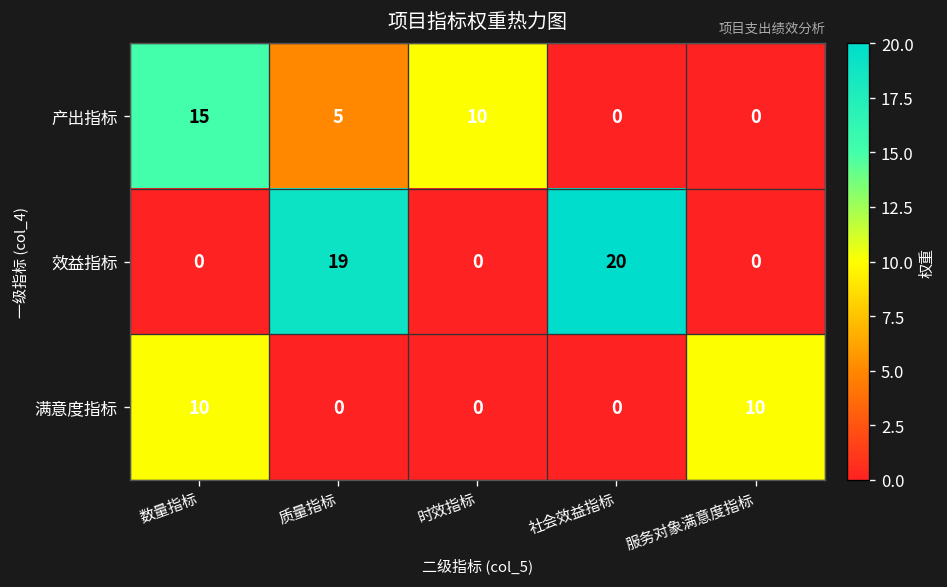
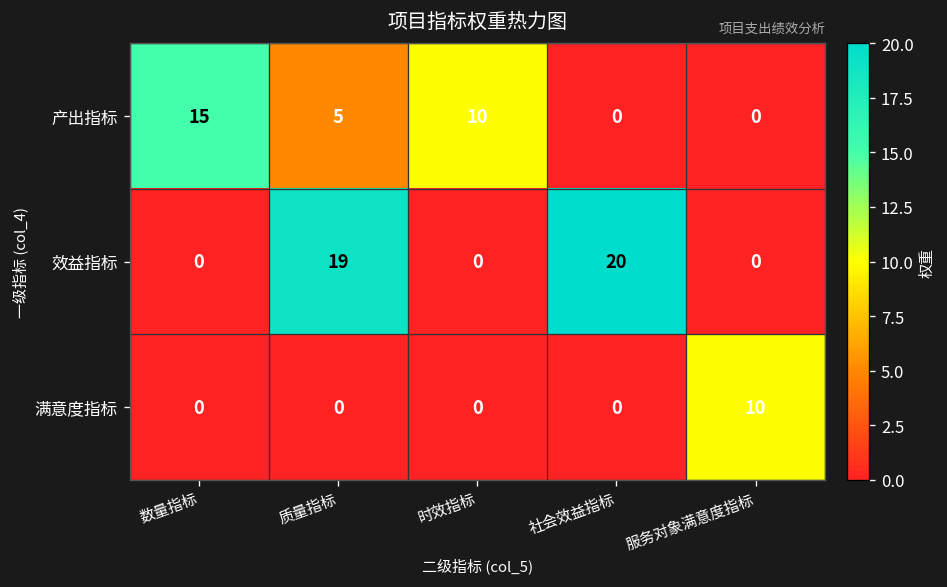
  {
    "产出指标": {
      "数量指标": 15,
      "质量指标": 5,
      "时效指标": 10,
      "社会效益指标": 0,
      "服务对象满意度指标": 0
    },
    "效益指标": {
      "数量指标": 0,
      "质量指标": 19,
      "时效指标": 0,
      "社会效益指标": 20,
      "服务对象满意度指标": 0
    },
    "满意度指标": {
-     "数量指标": 10,
+     "数量指标": 0,
      "质量指标": 0,
      "时效指标": 0,
      "社会效益指标": 0,
      "服务对象满意度指标": 10
    }
  }
